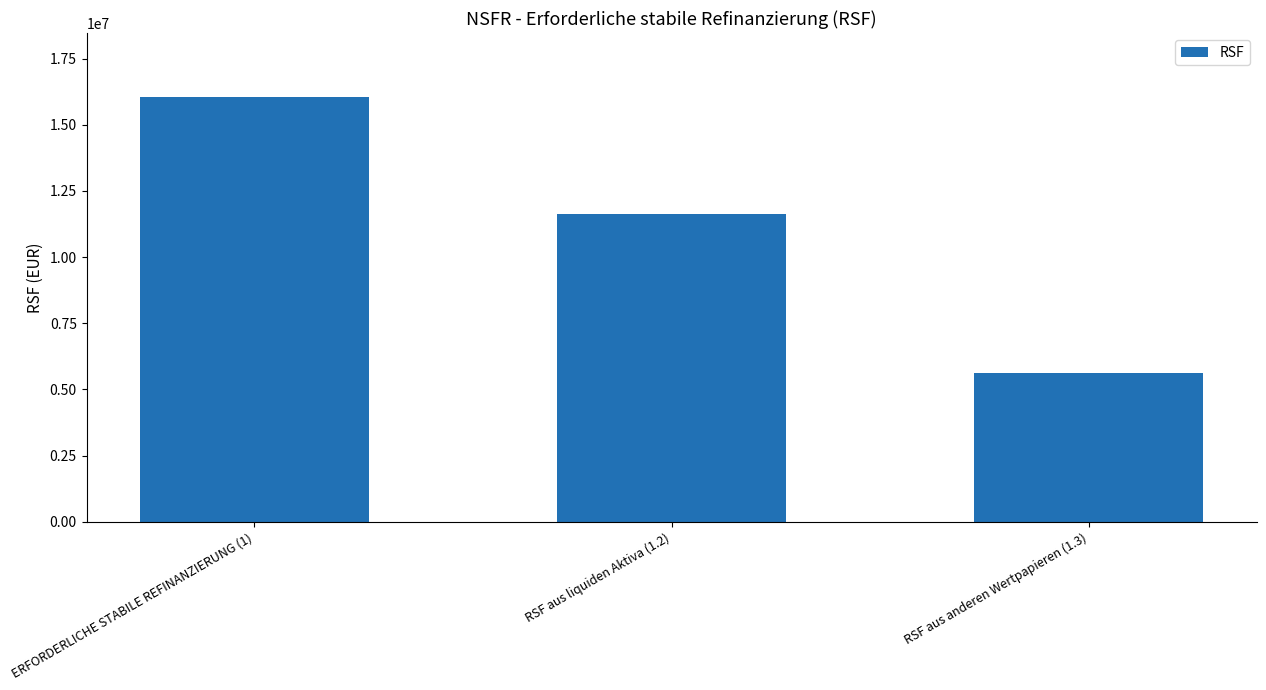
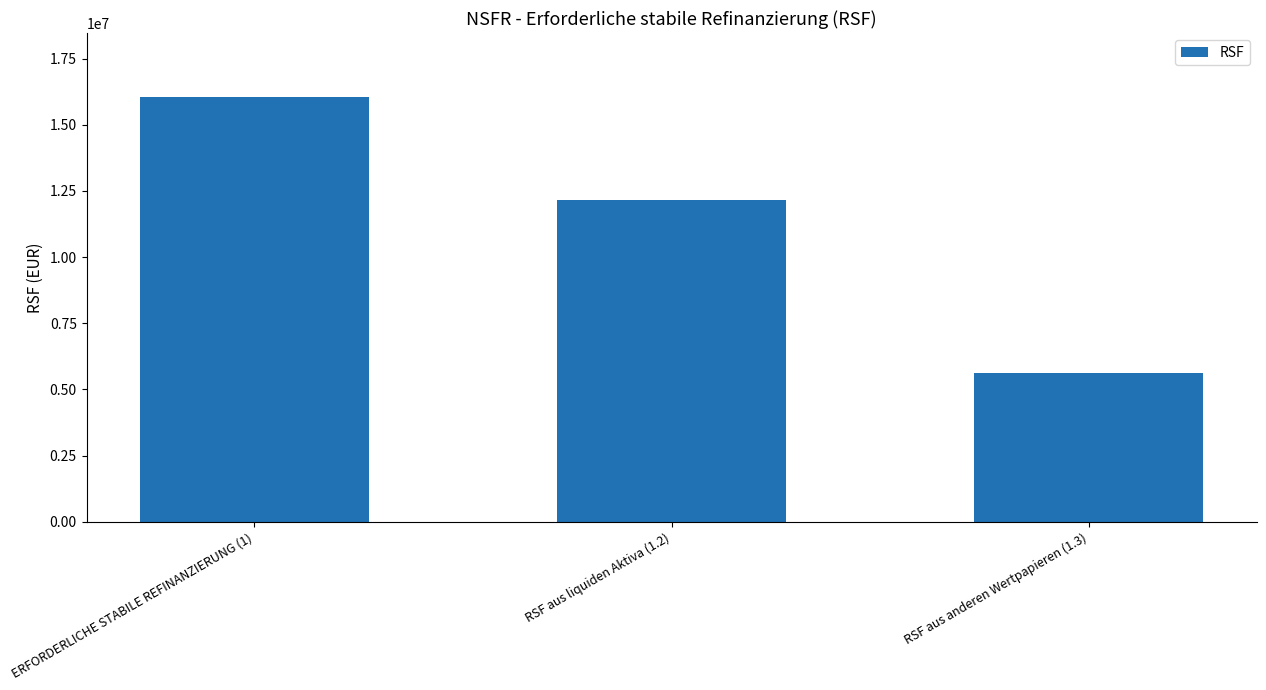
  {
    "ERFORDERLICHE STABILE REFINANZIERUNG (1)": 16100000,
-   "RSF aus liquiden Aktiva (1.2)": 11600000,
+   "RSF aus liquiden Aktiva (1.2)": 12200000,
    "RSF aus anderen Wertpapieren (1.3)": 5600000
  }
